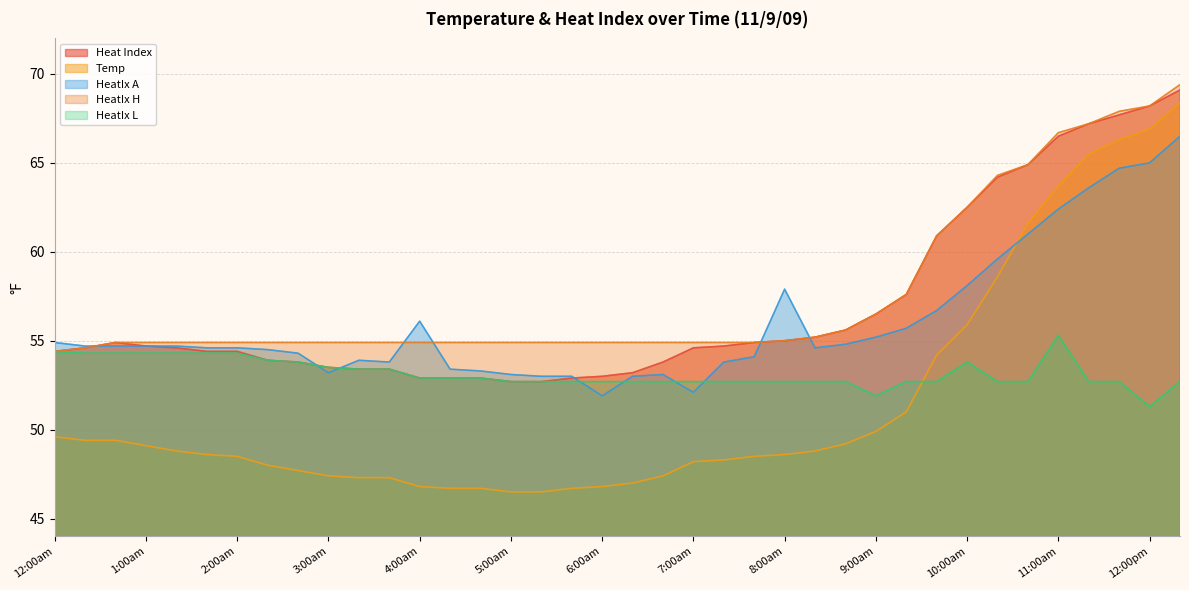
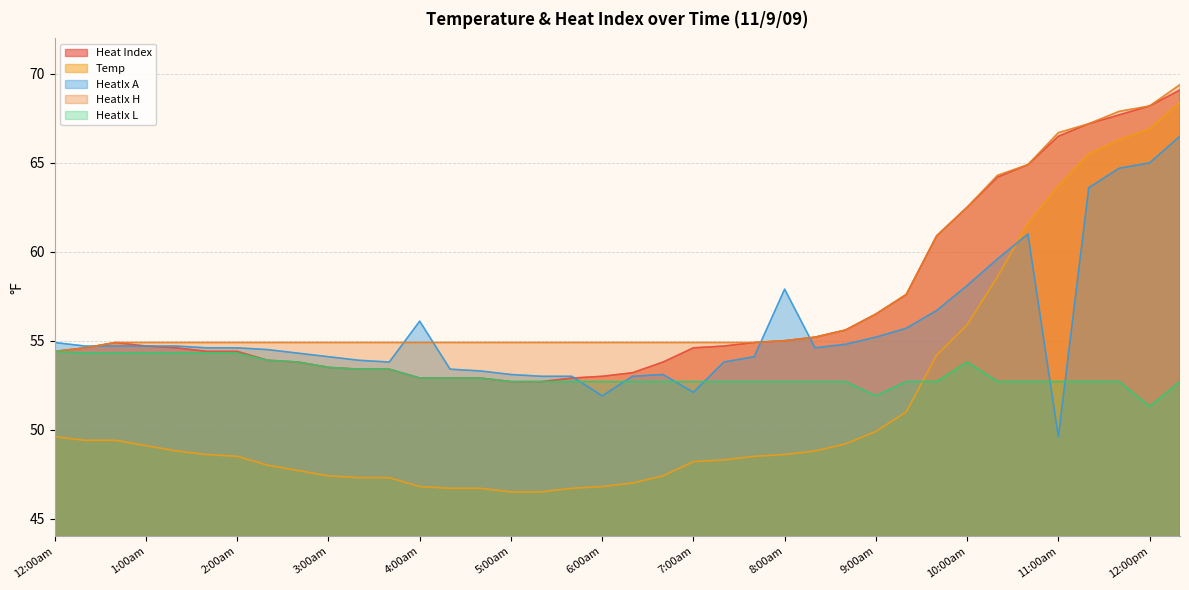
  {
    "HeatIx A": {
      "12:00am": 54.9,
      "2:00am": 54.6,
-     "3:00am": 53.2,
+     "3:00am": 54.1,
      "4:00am": 56.1,
      "5:00am": 53.1,
      "6:00am": 51.9,
      "7:00am": 52.1,
      "8:00am": 57.9,
      "9:00am": 55.2,
      "10:00am": 58.1,
-     "11:00am": 62.4,
+     "11:00am": 49.6,
      "12:00pm": 65.0
    },
    "HeatIx L": {
      "1:00am": 54.3,
      "6:00am": 52.7,
      "7:00am": 52.7,
      "8:00am": 52.7,
      "9:00am": 51.9,
      "10:00am": 53.8,
-     "11:00am": 55.3,
+     "11:00am": 52.7,
      "12:00pm": 51.3
    }
  }
